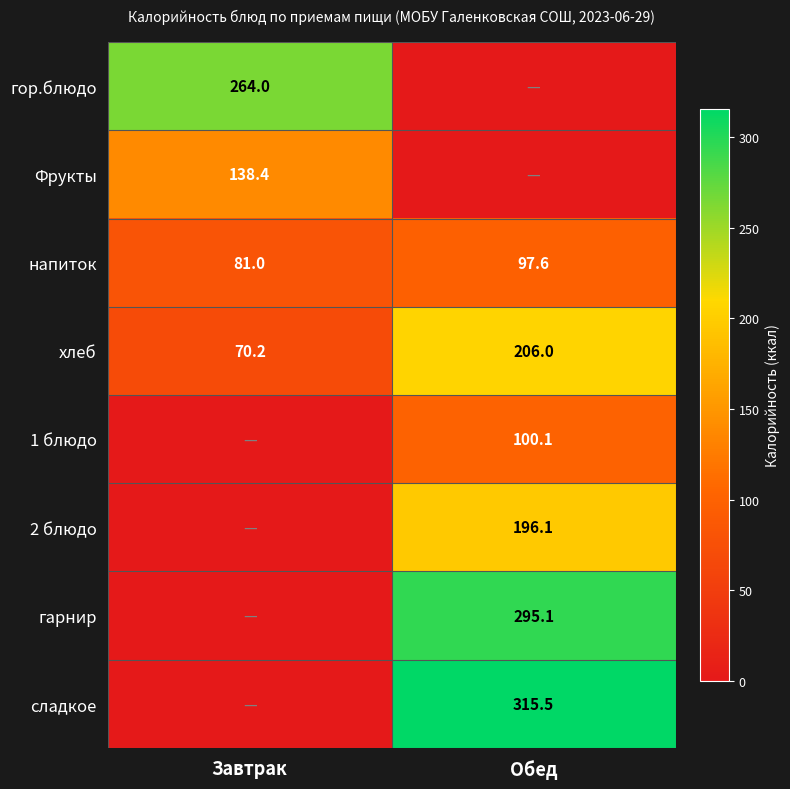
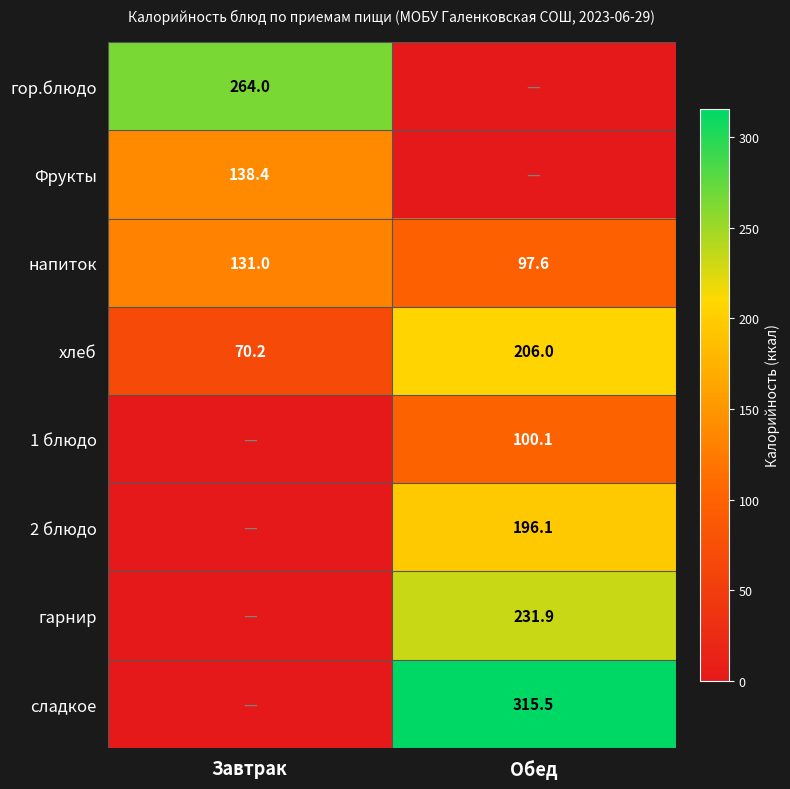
  {
    "гор.блюдо": {
      "Завтрак": 264.0
    },
    "Фрукты": {
      "Завтрак": 138.4
    },
    "напиток": {
-     "Завтрак": 81.0,
+     "Завтрак": 131.0,
      "Обед": 97.6
    },
    "хлеб": {
      "Завтрак": 70.2,
      "Обед": 206.0
    },
    "1 блюдо": {
      "Обед": 100.1
    },
    "2 блюдо": {
      "Обед": 196.1
    },
    "гарнир": {
-     "Обед": 295.1
+     "Обед": 231.9
    },
    "сладкое": {
      "Обед": 315.5
    }
  }
